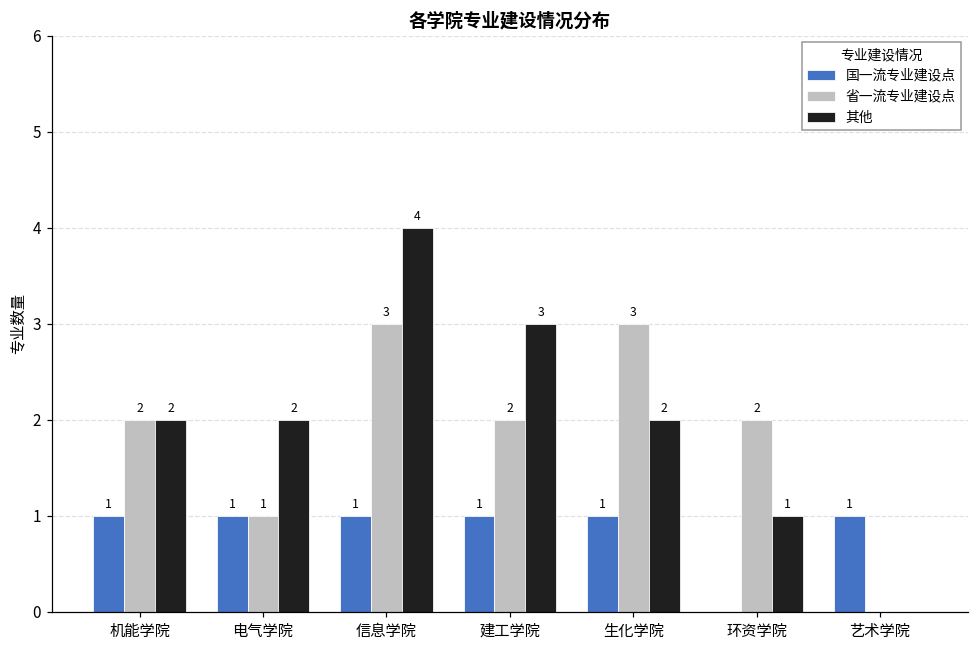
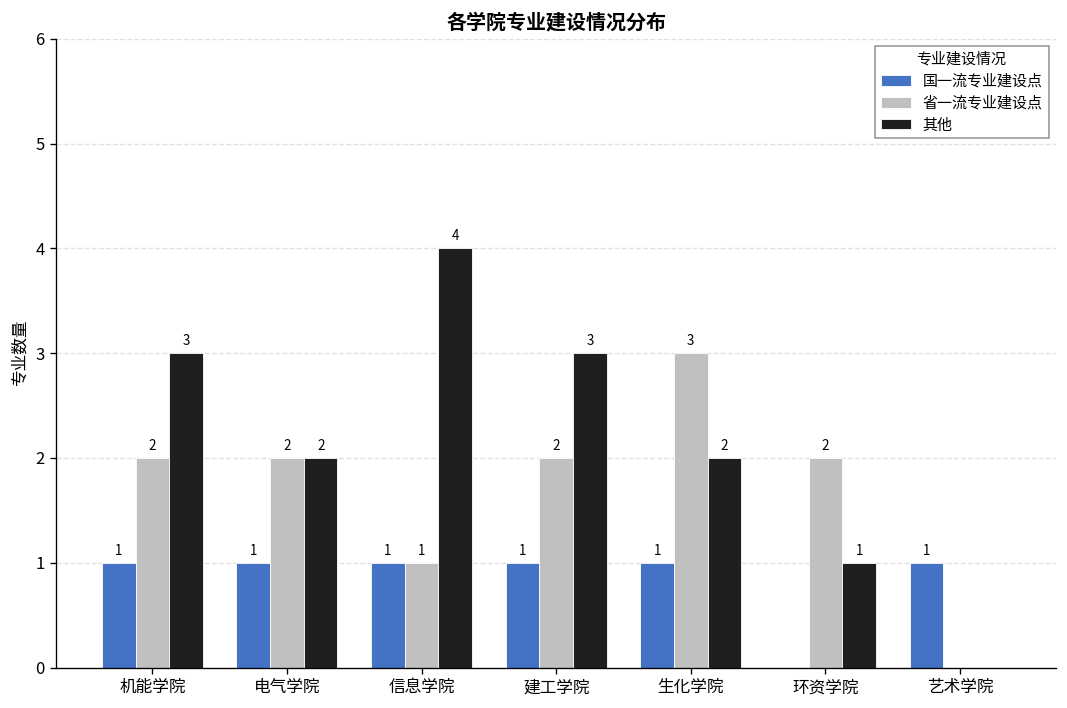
  {
    "国一流专业建设点": {
      "机能学院": 1,
      "电气学院": 1,
      "信息学院": 1,
      "建工学院": 1,
      "生化学院": 1,
      "艺术学院": 1
    },
    "省一流专业建设点": {
      "机能学院": 2,
-     "电气学院": 1,
-     "信息学院": 3,
+     "电气学院": 2,
+     "信息学院": 1,
      "建工学院": 2,
      "生化学院": 3,
      "环资学院": 2
    },
    "其他": {
-     "机能学院": 2,
+     "机能学院": 3,
      "电气学院": 2,
      "信息学院": 4,
      "建工学院": 3,
      "生化学院": 2,
      "环资学院": 1
    }
  }
